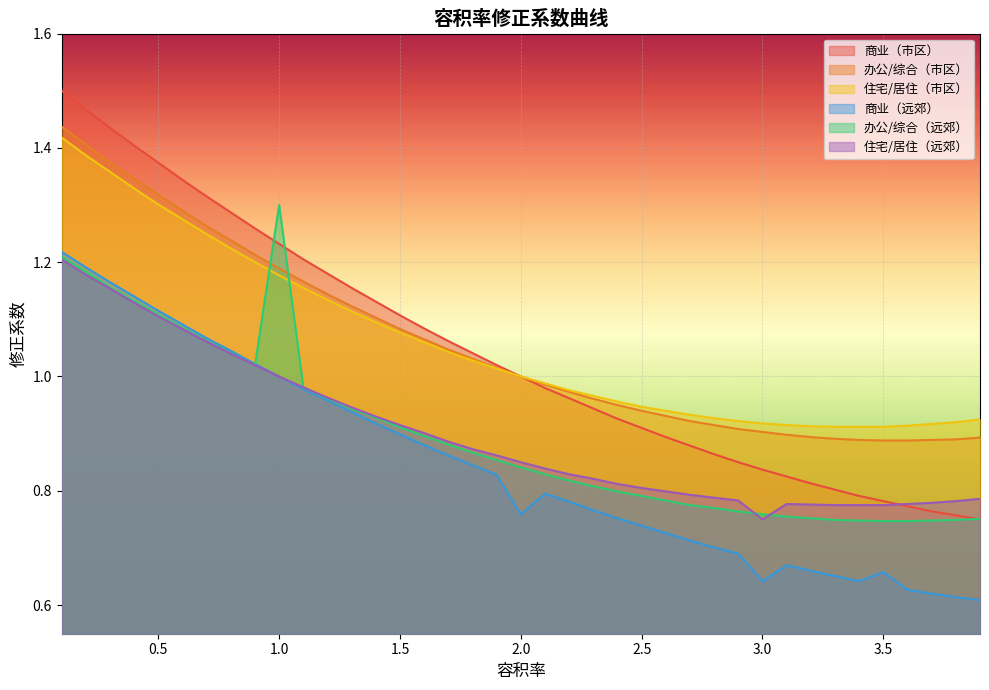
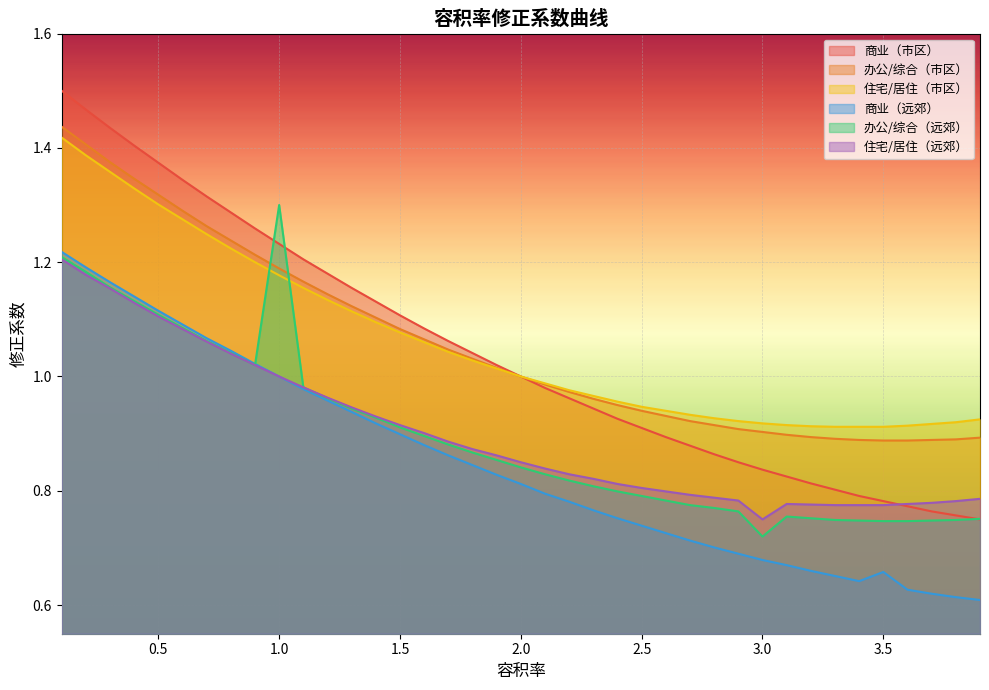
  {
    "商业（远郊）": {
      "0.5": 1.12,
      "1.5": 0.90,
-     "2.0": 0.76,
+     "2.0": 0.81,
      "2.5": 0.74,
-     "3.0": 0.64,
+     "3.0": 0.68,
      "3.5": 0.66
    },
    "办公/综合（远郊）": {
      "1.0": 1.30,
      "2.0": 0.84,
      "2.5": 0.79,
-     "3.0": 0.76,
+     "3.0": 0.72,
      "3.5": 0.75
    },
    "住宅/居住（远郊）": {
      "2.0": 0.85,
      "2.5": 0.81,
      "3.0": 0.75,
      "3.5": 0.78
    }
  }
